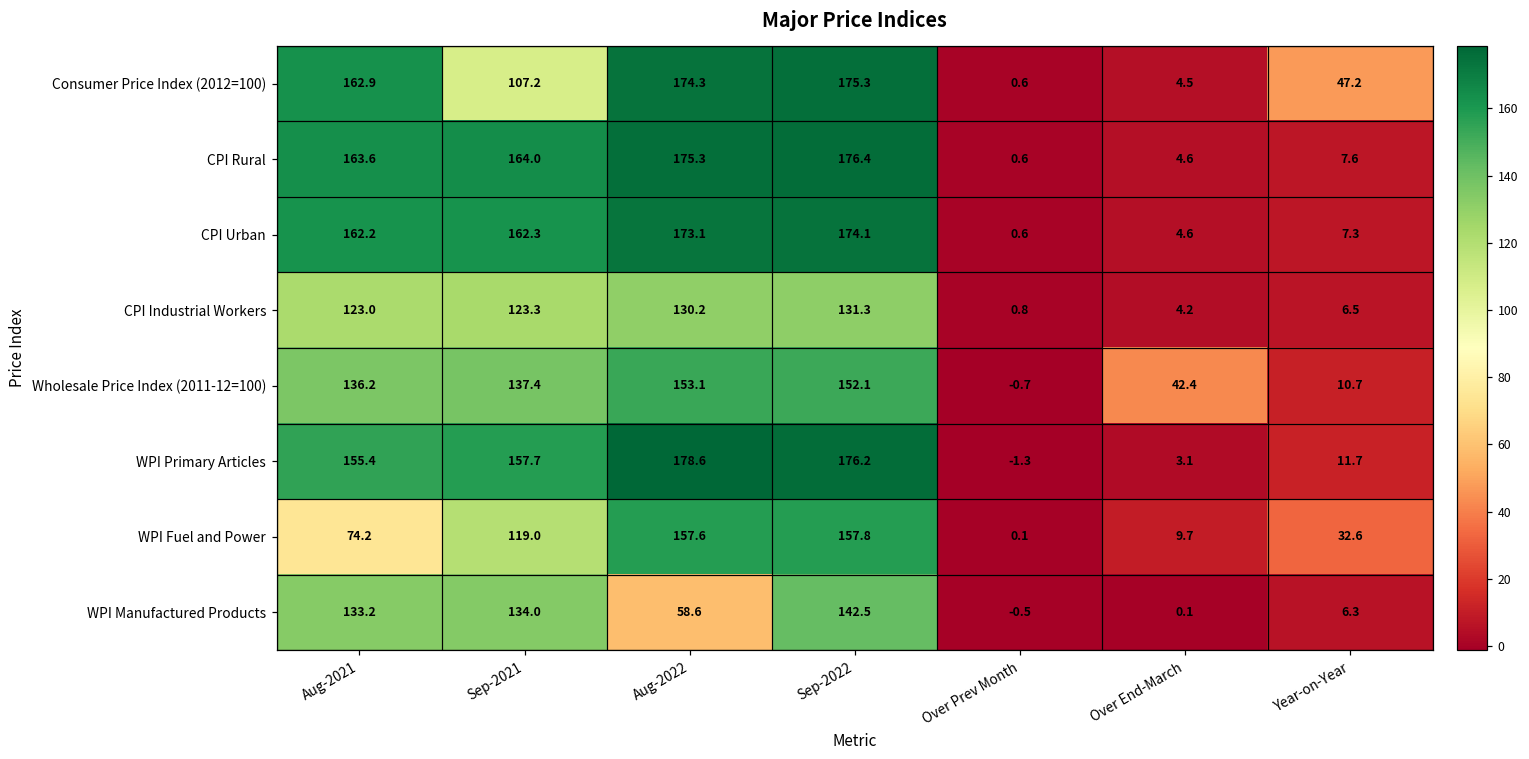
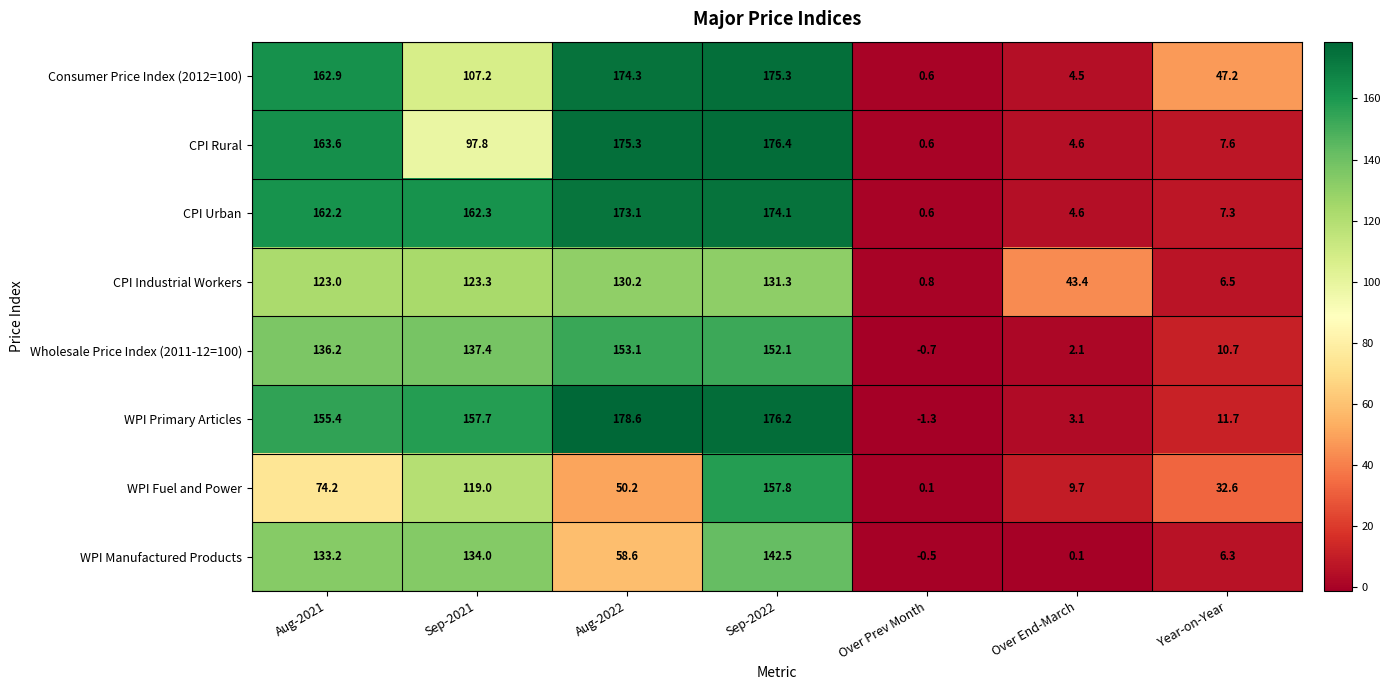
  {
    "Consumer Price Index (2012=100)": {
      "Aug-2021": 162.9,
      "Sep-2021": 107.2,
      "Aug-2022": 174.3,
      "Sep-2022": 175.3,
      "Over Prev Month": 0.6,
      "Over End-March": 4.5,
      "Year-on-Year": 47.2
    },
    "CPI Rural": {
      "Aug-2021": 163.6,
-     "Sep-2021": 164.0,
+     "Sep-2021": 97.8,
      "Aug-2022": 175.3,
      "Sep-2022": 176.4,
      "Over Prev Month": 0.6,
      "Over End-March": 4.6,
      "Year-on-Year": 7.6
    },
    "CPI Urban": {
      "Aug-2021": 162.2,
      "Sep-2021": 162.3,
      "Aug-2022": 173.1,
      "Sep-2022": 174.1,
      "Over Prev Month": 0.6,
      "Over End-March": 4.6,
      "Year-on-Year": 7.3
    },
    "CPI Industrial Workers": {
      "Aug-2021": 123.0,
      "Sep-2021": 123.3,
      "Aug-2022": 130.2,
      "Sep-2022": 131.3,
      "Over Prev Month": 0.8,
-     "Over End-March": 4.2,
+     "Over End-March": 43.4,
      "Year-on-Year": 6.5
    },
    "Wholesale Price Index (2011-12=100)": {
      "Aug-2021": 136.2,
      "Sep-2021": 137.4,
      "Aug-2022": 153.1,
      "Sep-2022": 152.1,
      "Over Prev Month": -0.7,
-     "Over End-March": 42.4,
+     "Over End-March": 2.1,
      "Year-on-Year": 10.7
    },
    "WPI Primary Articles": {
      "Aug-2021": 155.4,
      "Sep-2021": 157.7,
      "Aug-2022": 178.6,
      "Sep-2022": 176.2,
      "Over Prev Month": -1.3,
      "Over End-March": 3.1,
      "Year-on-Year": 11.7
    },
    "WPI Fuel and Power": {
      "Aug-2021": 74.2,
      "Sep-2021": 119.0,
-     "Aug-2022": 157.6,
+     "Aug-2022": 50.2,
      "Sep-2022": 157.8,
      "Over Prev Month": 0.1,
      "Over End-March": 9.7,
      "Year-on-Year": 32.6
    },
    "WPI Manufactured Products": {
      "Aug-2021": 133.2,
      "Sep-2021": 134.0,
      "Aug-2022": 58.6,
      "Sep-2022": 142.5,
      "Over Prev Month": -0.5,
      "Over End-March": 0.1,
      "Year-on-Year": 6.3
    }
  }
